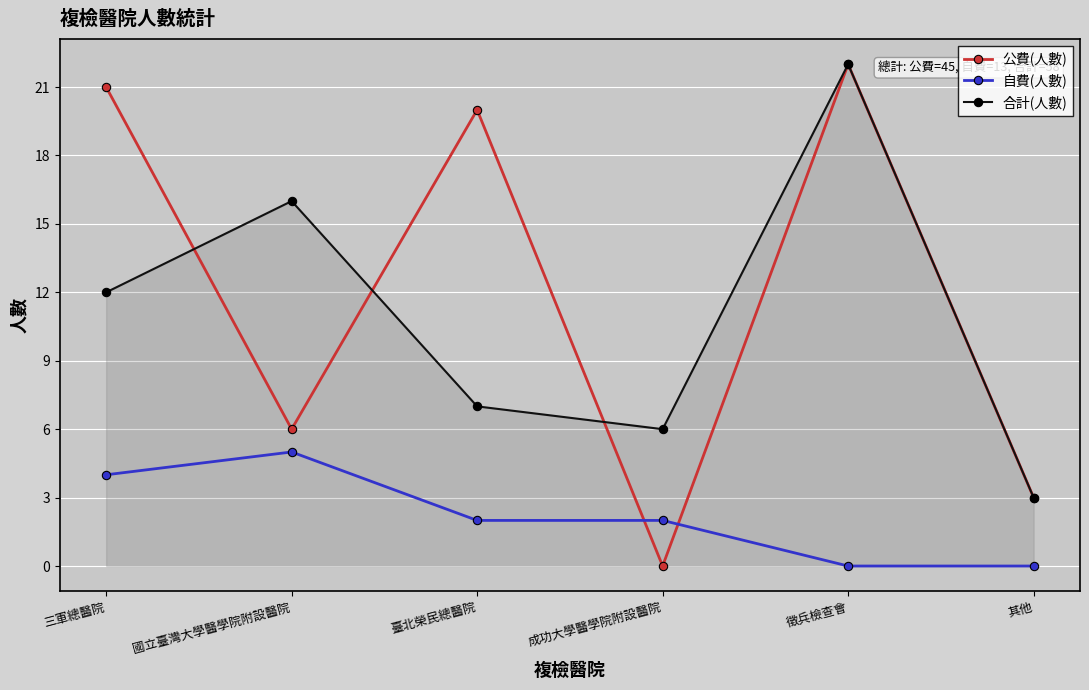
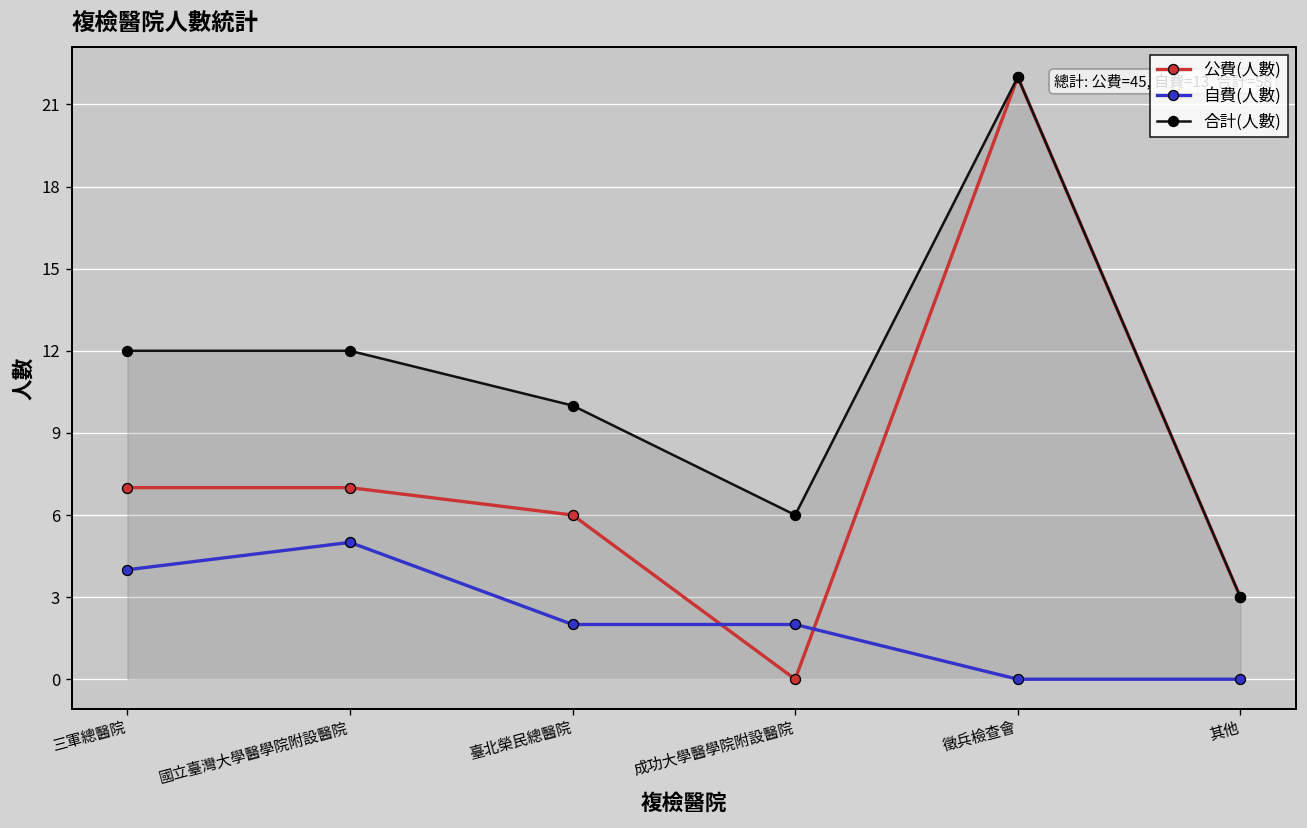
  {
    "公費(人數)": {
-     "三軍總醫院": 21,
-     "國立臺灣大學醫學院附設醫院": 6,
-     "臺北榮民總醫院": 20,
+     "三軍總醫院": 7,
+     "國立臺灣大學醫學院附設醫院": 7,
+     "臺北榮民總醫院": 6,
      "成功大學醫學院附設醫院": 0
    },
    "自費(人數)": {
      "三軍總醫院": 4,
      "國立臺灣大學醫學院附設醫院": 5,
      "臺北榮民總醫院": 2,
      "成功大學醫學院附設醫院": 2,
      "徵兵檢查會": 0,
      "其他": 0
    },
    "合計(人數)": {
      "三軍總醫院": 12,
-     "國立臺灣大學醫學院附設醫院": 16,
-     "臺北榮民總醫院": 7,
+     "國立臺灣大學醫學院附設醫院": 12,
+     "臺北榮民總醫院": 10,
      "成功大學醫學院附設醫院": 6
    }
  }
